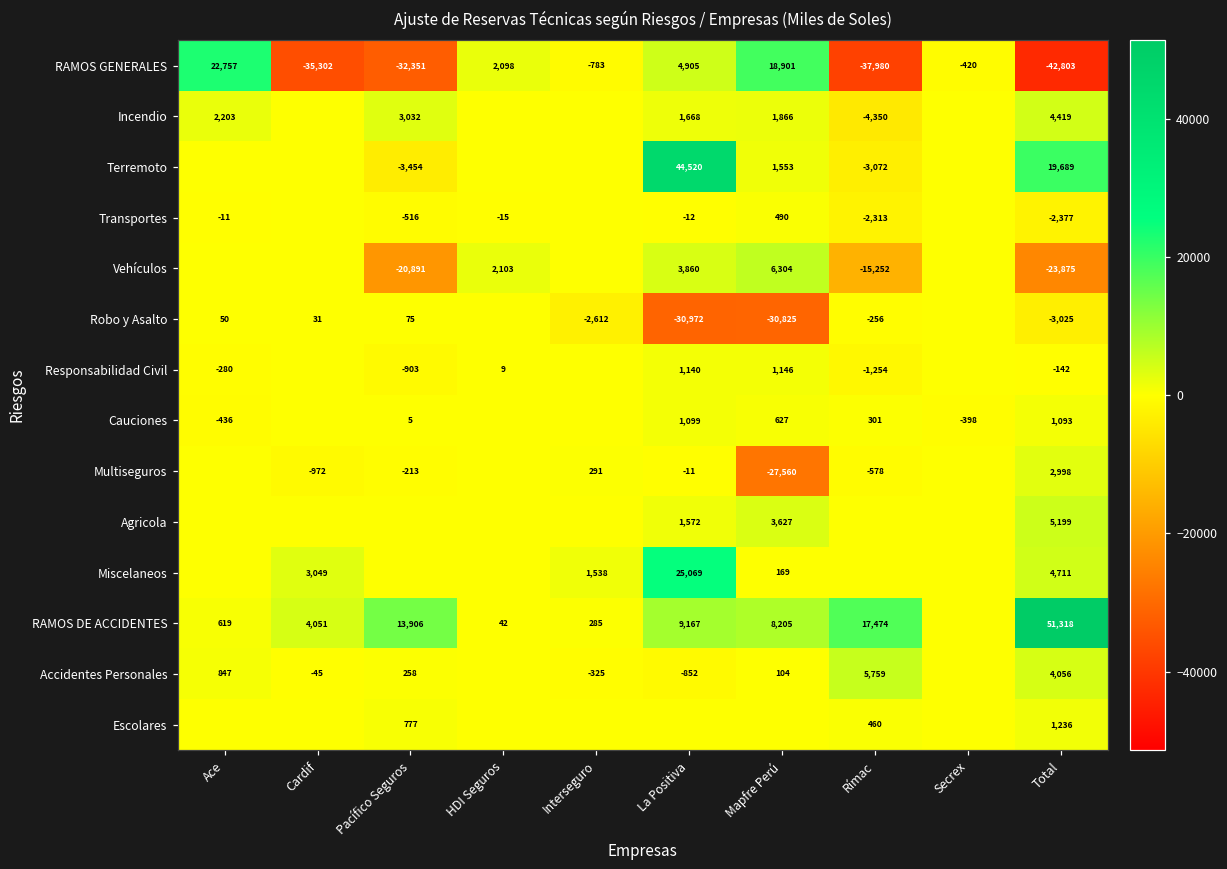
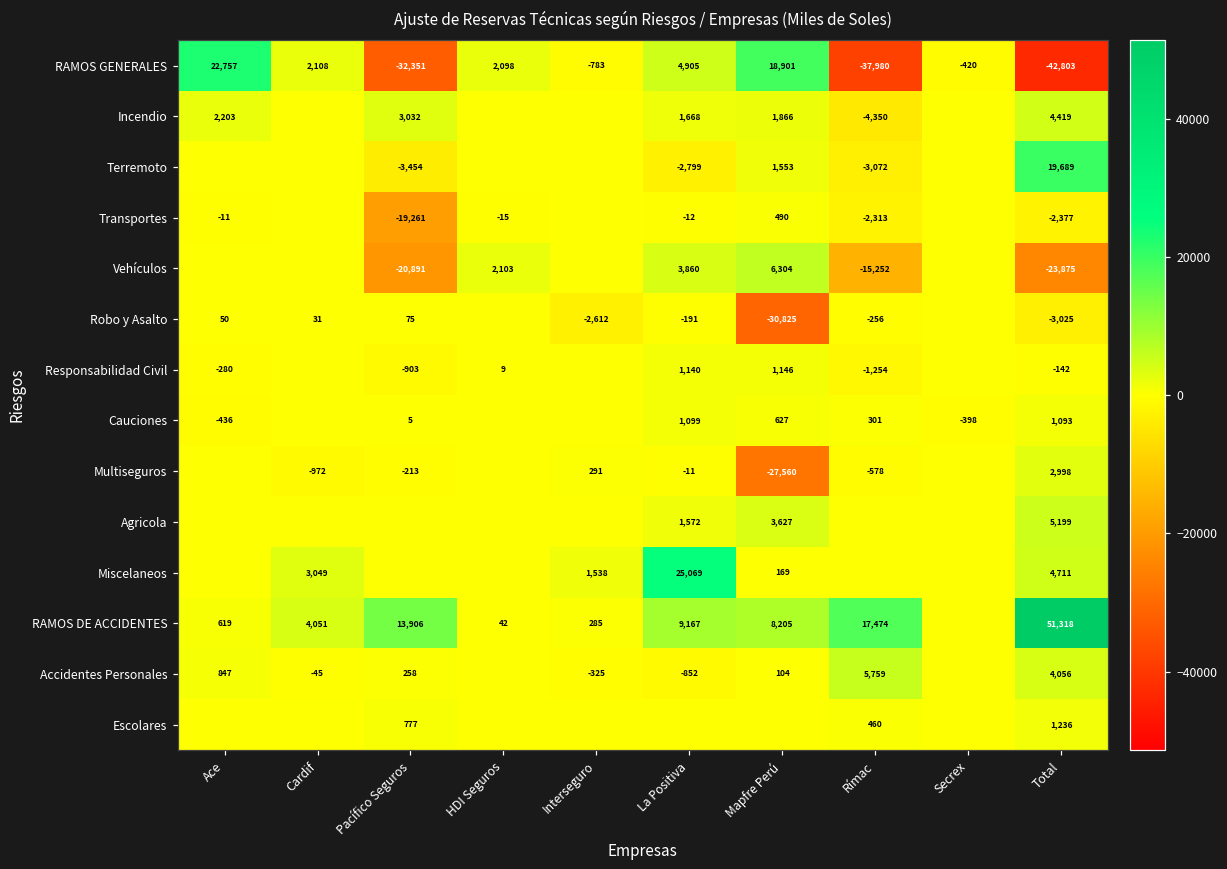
  {
    "RAMOS GENERALES": {
      "Ace": "22,757",
-     "Cardif": "-35,302",
+     "Cardif": "2,108",
      "Pacífico Seguros": "-32,351",
      "HDI Seguros": "2,098",
      "Interseguro": "-783",
      "La Positiva": "4,905",
      "Mapfre Perú": "18,901",
      "Rímac": "-37,980",
      "Secrex": "-420",
      "Total": "-42,803"
    },
    "Incendio": {
      "Ace": "2,203",
      "Pacífico Seguros": "3,032",
      "La Positiva": "1,668",
      "Mapfre Perú": "1,866",
      "Rímac": "-4,350",
      "Total": "4,419"
    },
    "Terremoto": {
      "Pacífico Seguros": "-3,454",
-     "La Positiva": "44,520",
+     "La Positiva": "-2,799",
      "Mapfre Perú": "1,553",
      "Rímac": "-3,072",
      "Total": "19,689"
    },
    "Transportes": {
      "Ace": "-11",
-     "Pacífico Seguros": "-516",
+     "Pacífico Seguros": "-19,261",
      "HDI Seguros": "-15",
      "La Positiva": "-12",
      "Mapfre Perú": "490",
      "Rímac": "-2,313",
      "Total": "-2,377"
    },
    "Vehículos": {
      "Pacífico Seguros": "-20,891",
      "HDI Seguros": "2,103",
      "La Positiva": "3,860",
      "Mapfre Perú": "6,304",
      "Rímac": "-15,252",
      "Total": "-23,875"
    },
    "Robo y Asalto": {
      "Ace": "50",
      "Cardif": "31",
      "Pacífico Seguros": "75",
      "Interseguro": "-2,612",
-     "La Positiva": "-30,972",
+     "La Positiva": "-191",
      "Mapfre Perú": "-30,825",
      "Rímac": "-256",
      "Total": "-3,025"
    },
    "Responsabilidad Civil": {
      "Ace": "-280",
      "Pacífico Seguros": "-903",
      "HDI Seguros": "9",
      "La Positiva": "1,140",
      "Mapfre Perú": "1,146",
      "Rímac": "-1,254",
      "Total": "-142"
    },
    "Cauciones": {
      "Ace": "-436",
      "Pacífico Seguros": "5",
      "La Positiva": "1,099",
      "Mapfre Perú": "627",
      "Rímac": "301",
      "Secrex": "-398",
      "Total": "1,093"
    },
    "Multiseguros": {
      "Cardif": "-972",
      "Pacífico Seguros": "-213",
      "Interseguro": "291",
      "La Positiva": "-11",
      "Mapfre Perú": "-27,560",
      "Rímac": "-578",
      "Total": "2,998"
    },
    "Agricola": {
      "La Positiva": "1,572",
      "Mapfre Perú": "3,627",
      "Total": "5,199"
    },
    "Miscelaneos": {
      "Cardif": "3,049",
      "Interseguro": "1,538",
      "La Positiva": "25,069",
      "Mapfre Perú": "169",
      "Total": "4,711"
    },
    "RAMOS DE ACCIDENTES": {
      "Ace": "619",
      "Cardif": "4,051",
      "Pacífico Seguros": "13,906",
      "HDI Seguros": "42",
      "Interseguro": "285",
      "La Positiva": "9,167",
      "Mapfre Perú": "8,205",
      "Rímac": "17,474",
      "Total": "51,318"
    },
    "Accidentes Personales": {
      "Ace": "847",
      "Cardif": "-45",
      "Pacífico Seguros": "258",
      "Interseguro": "-325",
      "La Positiva": "-852",
      "Mapfre Perú": "104",
      "Rímac": "5,759",
      "Total": "4,056"
    },
    "Escolares": {
      "Pacífico Seguros": "777",
      "Rímac": "460",
      "Total": "1,236"
    }
  }
